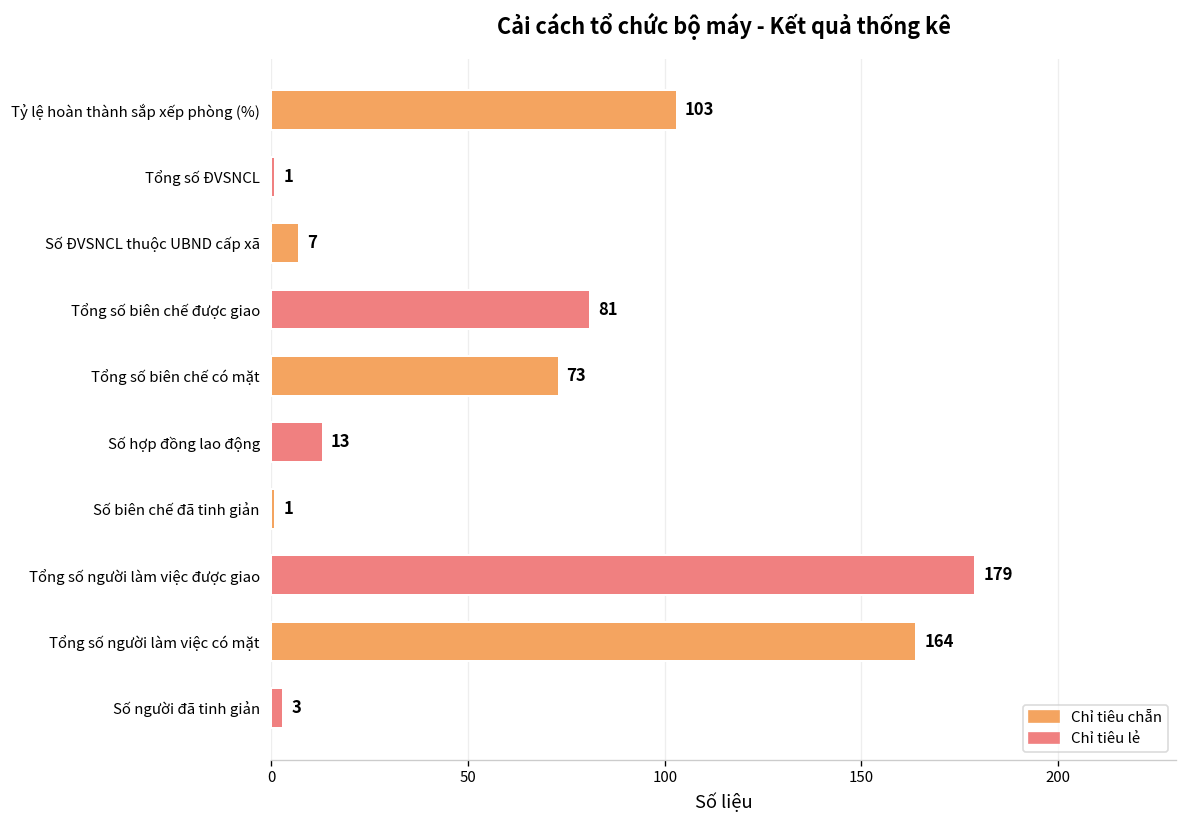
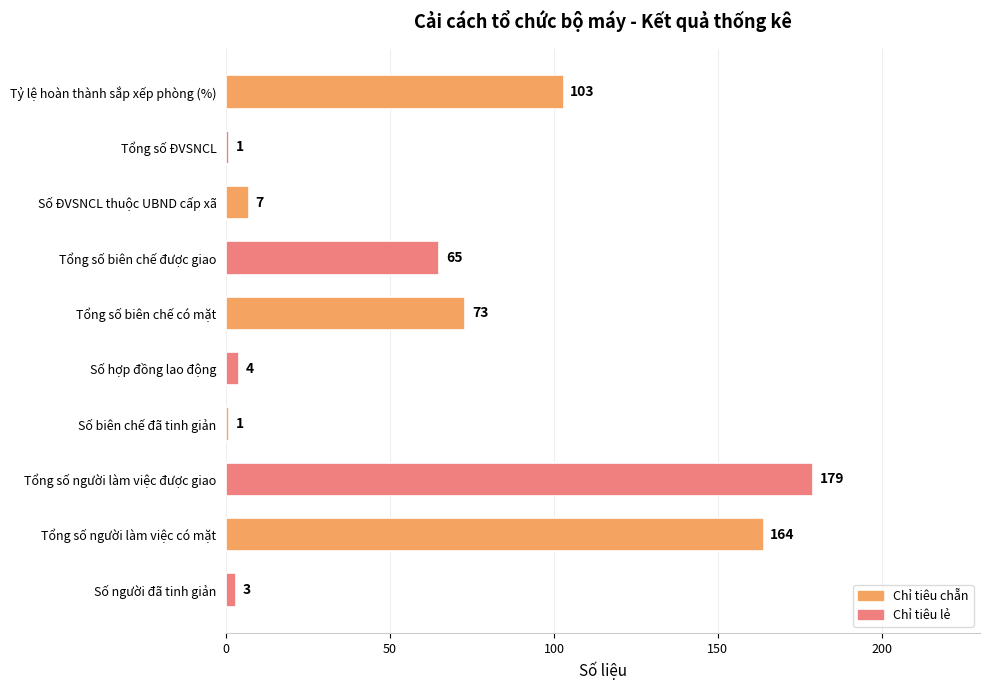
  {
    "Tỷ lệ hoàn thành sắp xếp phòng (%)": 103,
    "Tổng số ĐVSNCL": 1,
    "Số ĐVSNCL thuộc UBND cấp xã": 7,
-   "Tổng số biên chế được giao": 81,
+   "Tổng số biên chế được giao": 65,
    "Tổng số biên chế có mặt": 73,
-   "Số hợp đồng lao động": 13,
+   "Số hợp đồng lao động": 4,
    "Số biên chế đã tinh giản": 1,
    "Tổng số người làm việc được giao": 179,
    "Tổng số người làm việc có mặt": 164,
    "Số người đã tinh giản": 3
  }
